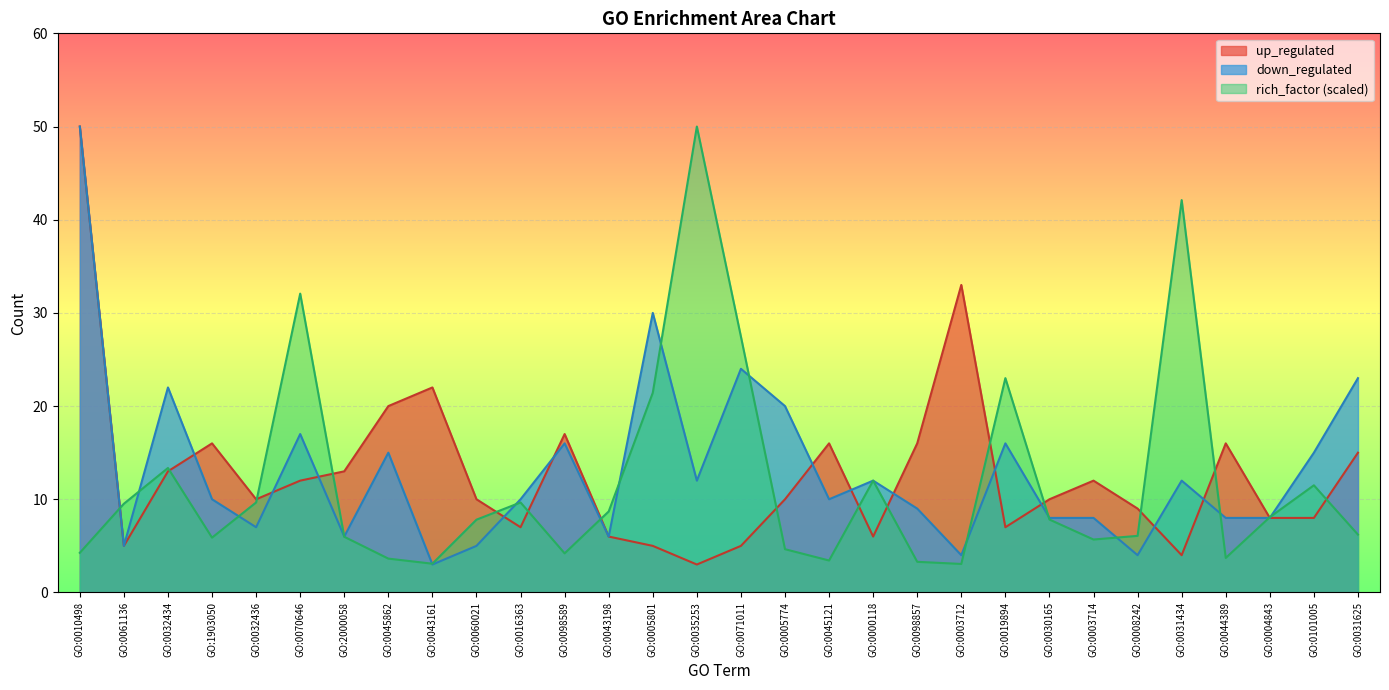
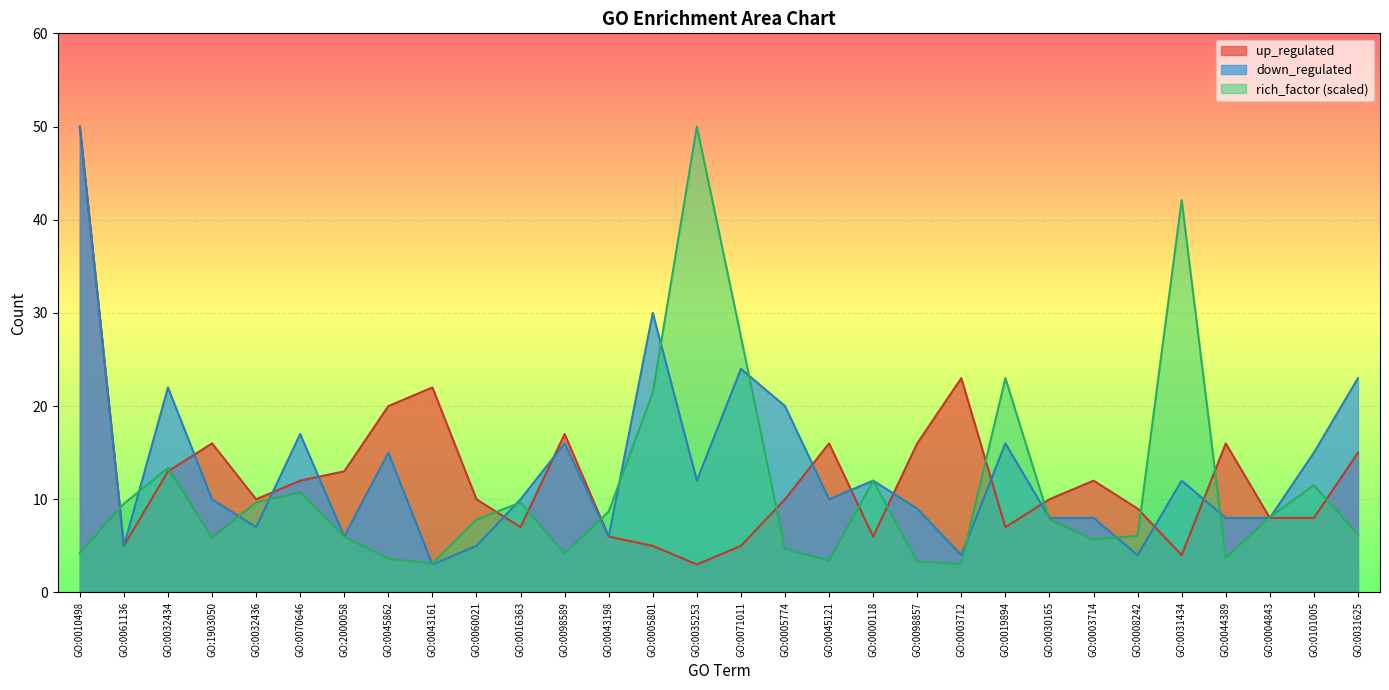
  {
    "up_regulated": {
      "GO:0032434": 13,
      "GO:1903050": 16,
      "GO:0032436": 10,
      "GO:0070646": 12,
      "GO:2000058": 13,
      "GO:0045862": 20,
      "GO:0043161": 22,
      "GO:0060021": 10,
      "GO:0016363": 7,
      "GO:0098589": 17,
      "GO:0005801": 5,
      "GO:0035253": 3,
      "GO:0071011": 5,
      "GO:0005774": 10,
      "GO:0045121": 16,
      "GO:0000118": 6,
      "GO:0098857": 16,
-     "GO:0003712": 33,
+     "GO:0003712": 23,
      "GO:0019894": 7,
      "GO:0030165": 10,
      "GO:0003714": 12,
      "GO:0008242": 9,
      "GO:0031434": 4,
      "GO:0044389": 16,
      "GO:0101005": 8,
      "GO:0031625": 15
    },
    "down_regulated": {
      "GO:0032434": 22,
      "GO:1903050": 10,
      "GO:0032436": 7,
      "GO:0070646": 17,
      "GO:0045862": 15,
      "GO:0060021": 5,
      "GO:0016363": 10,
      "GO:0098589": 16,
      "GO:0005801": 30,
      "GO:0035253": 12,
      "GO:0071011": 24,
      "GO:0005774": 20,
      "GO:0045121": 10,
      "GO:0098857": 9,
      "GO:0003712": 4,
      "GO:0019894": 16,
      "GO:0003714": 8,
      "GO:0008242": 4,
      "GO:0031434": 12,
      "GO:0044389": 8,
      "GO:0101005": 15,
      "GO:0031625": 23
    },
    "rich_factor (scaled)": {
      "GO:0010498": 4,
      "GO:0061136": 10,
      "GO:0032434": 13,
      "GO:1903050": 6,
      "GO:0032436": 10,
-     "GO:0070646": 32,
+     "GO:0070646": 11,
      "GO:0045862": 4,
      "GO:0060021": 8,
      "GO:0016363": 10,
      "GO:0098589": 4,
      "GO:0043198": 9,
      "GO:0005801": 21,
      "GO:0035253": 50,
      "GO:0071011": 27,
      "GO:0005774": 5,
      "GO:0045121": 3,
      "GO:0098857": 3,
      "GO:0003712": 3,
      "GO:0019894": 23,
      "GO:0003714": 6,
      "GO:0008242": 6,
      "GO:0031434": 42,
      "GO:0044389": 4,
      "GO:0101005": 12,
      "GO:0031625": 6
    }
  }
